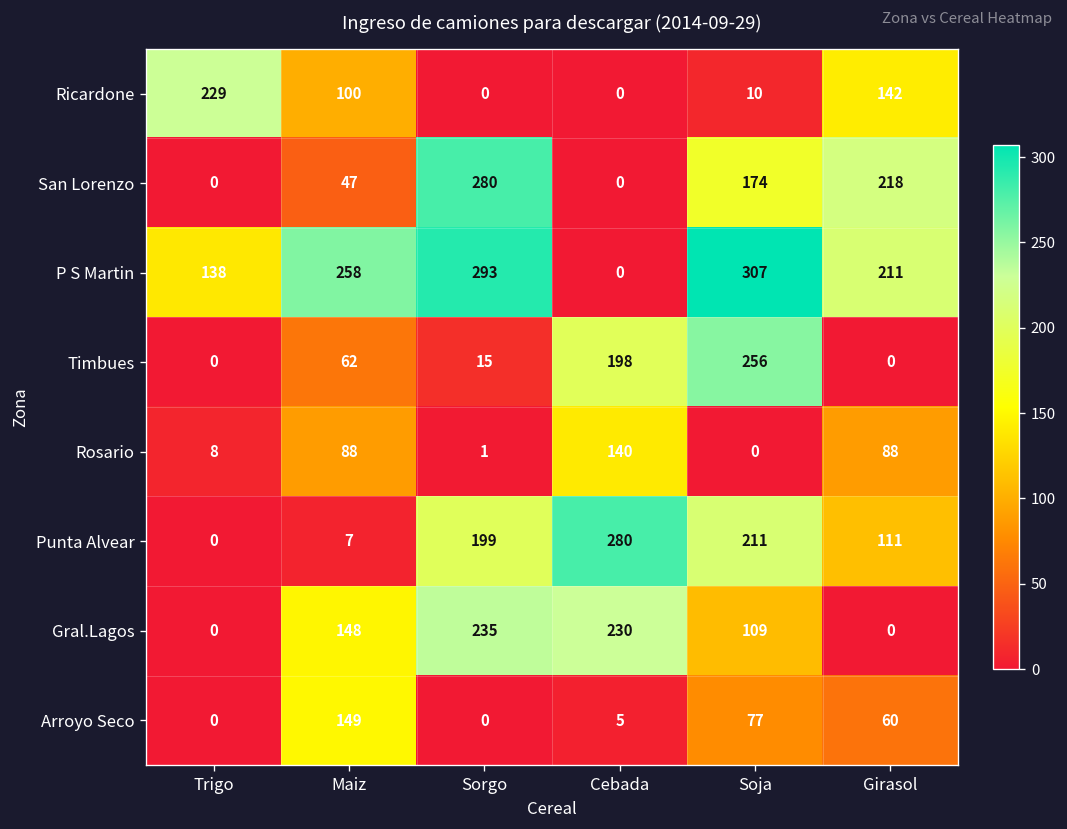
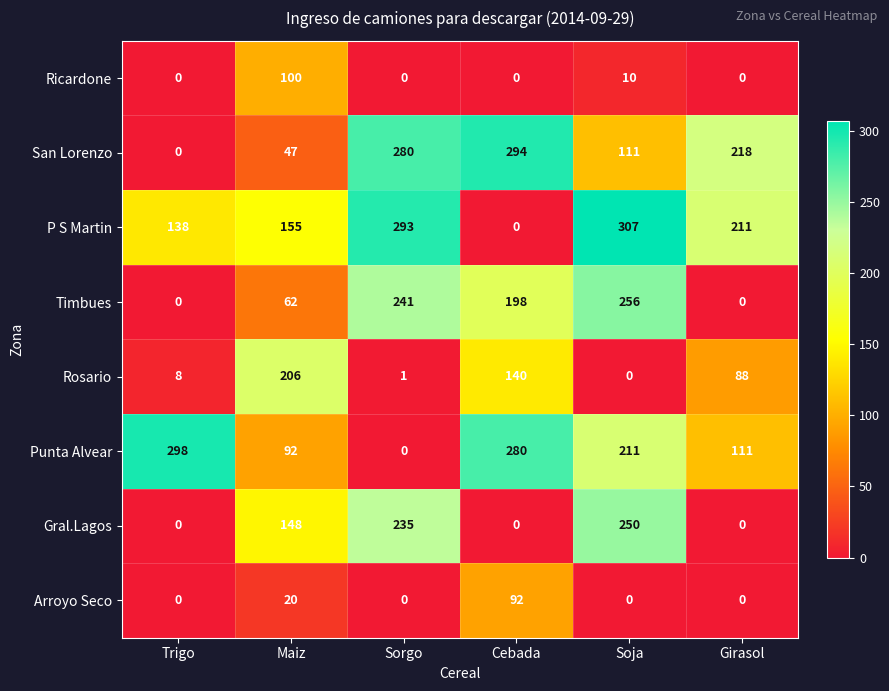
  {
    "Ricardone": {
-     "Trigo": 229,
+     "Trigo": 0,
      "Maiz": 100,
      "Sorgo": 0,
      "Cebada": 0,
      "Soja": 10,
-     "Girasol": 142
+     "Girasol": 0
    },
    "San Lorenzo": {
      "Trigo": 0,
      "Maiz": 47,
      "Sorgo": 280,
-     "Cebada": 0,
-     "Soja": 174,
+     "Cebada": 294,
+     "Soja": 111,
      "Girasol": 218
    },
    "P S Martin": {
      "Trigo": 138,
-     "Maiz": 258,
+     "Maiz": 155,
      "Sorgo": 293,
      "Cebada": 0,
      "Soja": 307,
      "Girasol": 211
    },
    "Timbues": {
      "Trigo": 0,
      "Maiz": 62,
-     "Sorgo": 15,
+     "Sorgo": 241,
      "Cebada": 198,
      "Soja": 256,
      "Girasol": 0
    },
    "Rosario": {
      "Trigo": 8,
-     "Maiz": 88,
+     "Maiz": 206,
      "Sorgo": 1,
      "Cebada": 140,
      "Soja": 0,
      "Girasol": 88
    },
    "Punta Alvear": {
-     "Trigo": 0,
-     "Maiz": 7,
-     "Sorgo": 199,
+     "Trigo": 298,
+     "Maiz": 92,
+     "Sorgo": 0,
      "Cebada": 280,
      "Soja": 211,
      "Girasol": 111
    },
    "Gral.Lagos": {
      "Trigo": 0,
      "Maiz": 148,
      "Sorgo": 235,
-     "Cebada": 230,
-     "Soja": 109,
+     "Cebada": 0,
+     "Soja": 250,
      "Girasol": 0
    },
    "Arroyo Seco": {
      "Trigo": 0,
-     "Maiz": 149,
+     "Maiz": 20,
      "Sorgo": 0,
-     "Cebada": 5,
-     "Soja": 77,
-     "Girasol": 60
+     "Cebada": 92,
+     "Soja": 0,
+     "Girasol": 0
    }
  }
